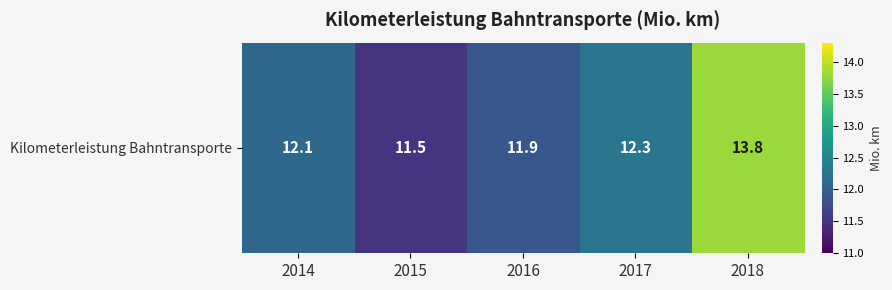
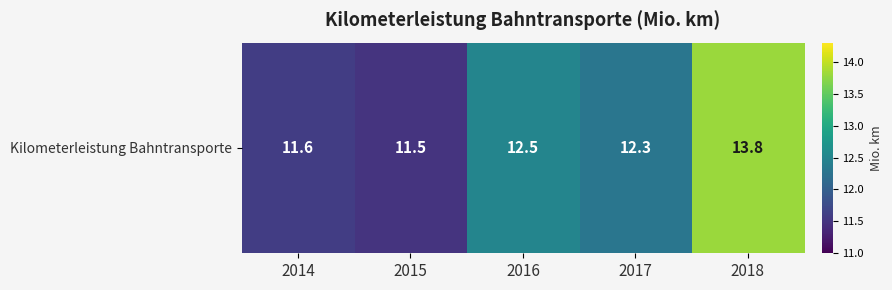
  {
    "Kilometerleistung Bahntransporte": {
-     "2014": 12.1,
+     "2014": 11.6,
      "2015": 11.5,
-     "2016": 11.9,
+     "2016": 12.5,
      "2017": 12.3,
      "2018": 13.8
    }
  }
